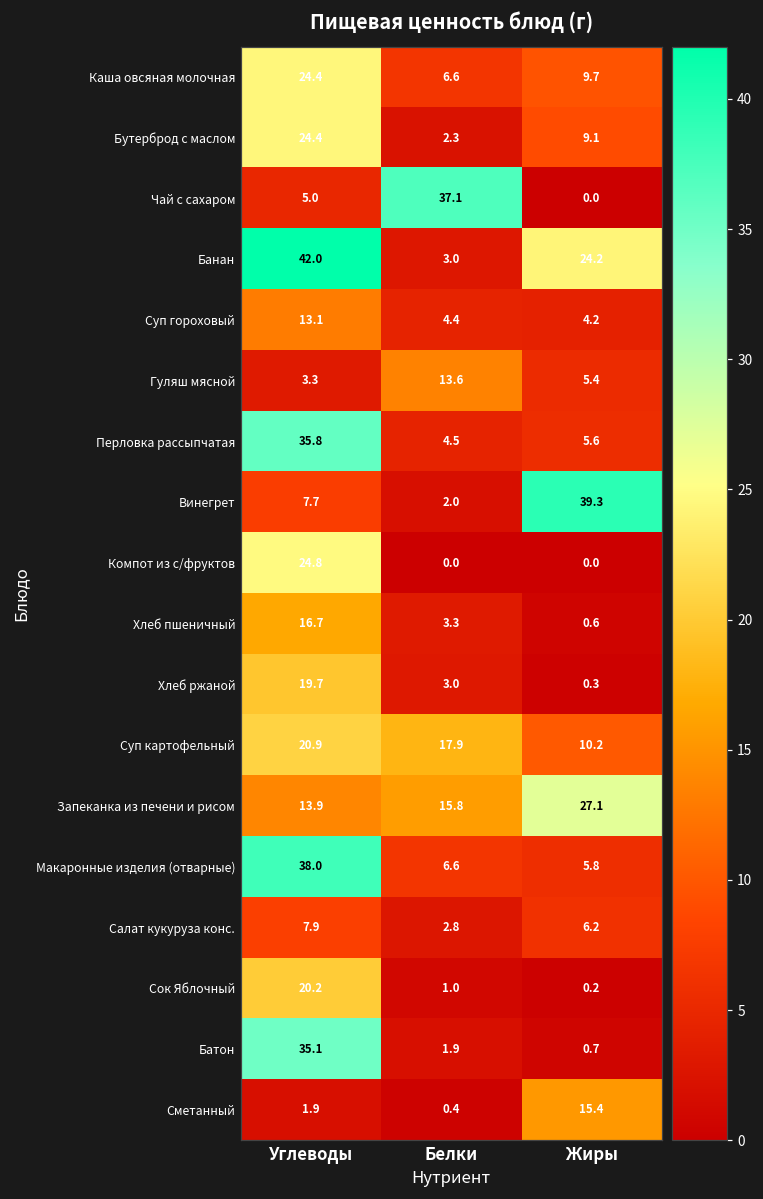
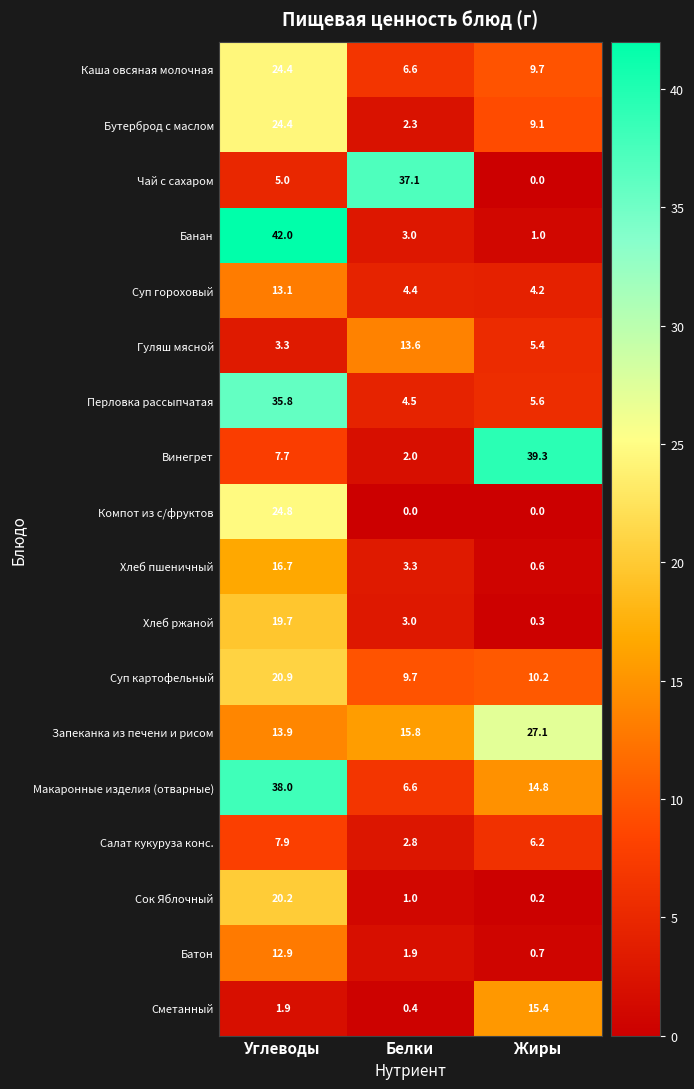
  {
    "Каша овсяная молочная": {
      "Углеводы": 24.4,
      "Белки": 6.6,
      "Жиры": 9.7
    },
    "Бутерброд с маслом": {
      "Углеводы": 24.4,
      "Белки": 2.3,
      "Жиры": 9.1
    },
    "Чай с сахаром": {
      "Углеводы": 5.0,
      "Белки": 37.1,
      "Жиры": 0.0
    },
    "Банан": {
      "Углеводы": 42.0,
      "Белки": 3.0,
-     "Жиры": 24.2
+     "Жиры": 1.0
    },
    "Суп гороховый": {
      "Углеводы": 13.1,
      "Белки": 4.4,
      "Жиры": 4.2
    },
    "Гуляш мясной": {
      "Углеводы": 3.3,
      "Белки": 13.6,
      "Жиры": 5.4
    },
    "Перловка рассыпчатая": {
      "Углеводы": 35.8,
      "Белки": 4.5,
      "Жиры": 5.6
    },
    "Винегрет": {
      "Углеводы": 7.7,
      "Белки": 2.0,
      "Жиры": 39.3
    },
    "Компот из с/фруктов": {
      "Углеводы": 24.8,
      "Белки": 0.0,
      "Жиры": 0.0
    },
    "Хлеб пшеничный": {
      "Углеводы": 16.7,
      "Белки": 3.3,
      "Жиры": 0.6
    },
    "Хлеб ржаной": {
      "Углеводы": 19.7,
      "Белки": 3.0,
      "Жиры": 0.3
    },
    "Суп картофельный": {
      "Углеводы": 20.9,
-     "Белки": 17.9,
+     "Белки": 9.7,
      "Жиры": 10.2
    },
    "Запеканка из печени и рисом": {
      "Углеводы": 13.9,
      "Белки": 15.8,
      "Жиры": 27.1
    },
    "Макаронные изделия (отварные)": {
      "Углеводы": 38.0,
      "Белки": 6.6,
-     "Жиры": 5.8
+     "Жиры": 14.8
    },
    "Салат кукуруза конс.": {
      "Углеводы": 7.9,
      "Белки": 2.8,
      "Жиры": 6.2
    },
    "Сок Яблочный": {
      "Углеводы": 20.2,
      "Белки": 1.0,
      "Жиры": 0.2
    },
    "Батон": {
-     "Углеводы": 35.1,
+     "Углеводы": 12.9,
      "Белки": 1.9,
      "Жиры": 0.7
    },
    "Сметанный": {
      "Углеводы": 1.9,
      "Белки": 0.4,
      "Жиры": 15.4
    }
  }
